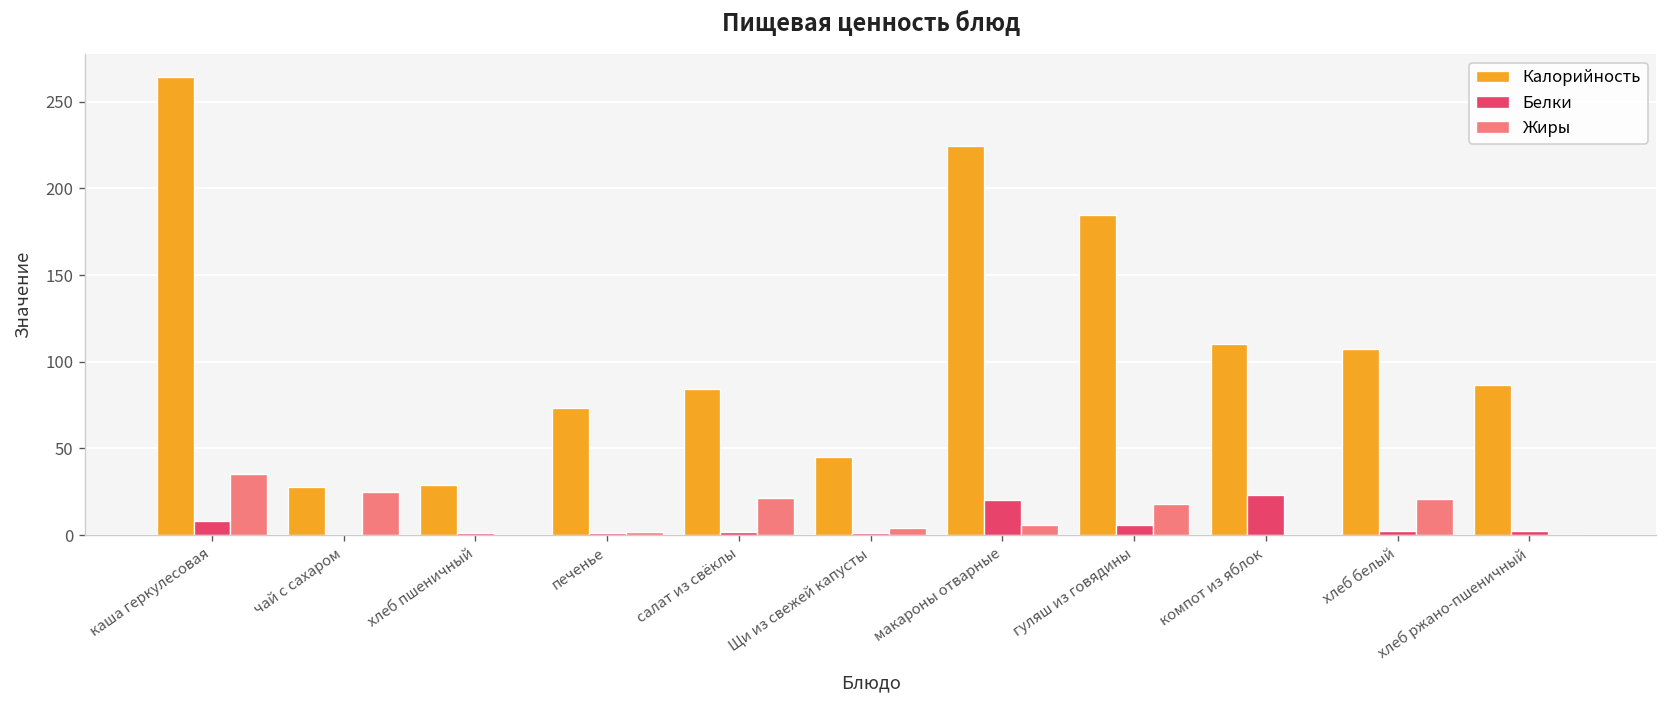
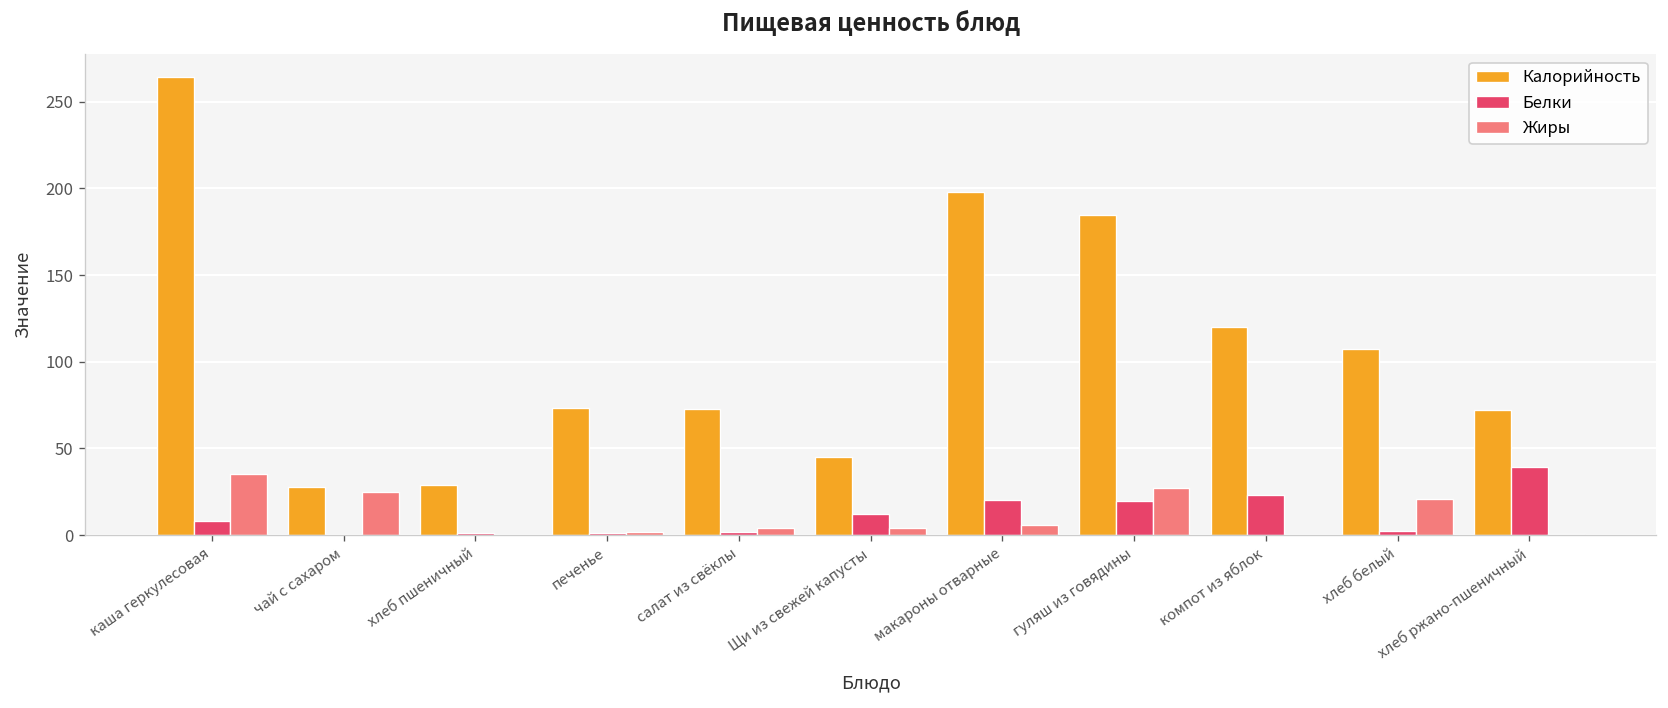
  {
    "Калорийность": {
      "каша геркулесовая": 264,
      "чай с сахаром": 28,
      "хлеб пшеничный": 29,
      "печенье": 73,
-     "салат из свёклы": 84,
+     "салат из свёклы": 73,
      "Щи из свежей капусты": 45,
-     "макароны отварные": 225,
+     "макароны отварные": 198,
      "гуляш из говядины": 185,
-     "компот из яблок": 110,
+     "компот из яблок": 120,
      "хлеб белый": 107,
-     "хлеб ржано-пшеничный": 87
+     "хлеб ржано-пшеничный": 72
    },
    "Белки": {
      "каша геркулесовая": 8,
-     "Щи из свежей капусты": 1,
+     "Щи из свежей капусты": 12,
      "макароны отварные": 20,
-     "гуляш из говядины": 6,
+     "гуляш из говядины": 20,
      "компот из яблок": 23,
      "хлеб белый": 2,
-     "хлеб ржано-пшеничный": 3
+     "хлеб ржано-пшеничный": 39
    },
    "Жиры": {
      "каша геркулесовая": 35,
      "чай с сахаром": 25,
      "печенье": 2,
-     "салат из свёклы": 22,
+     "салат из свёклы": 4,
      "Щи из свежей капусты": 4,
      "макароны отварные": 6,
-     "гуляш из говядины": 18,
+     "гуляш из говядины": 27,
      "хлеб белый": 21
    }
  }
